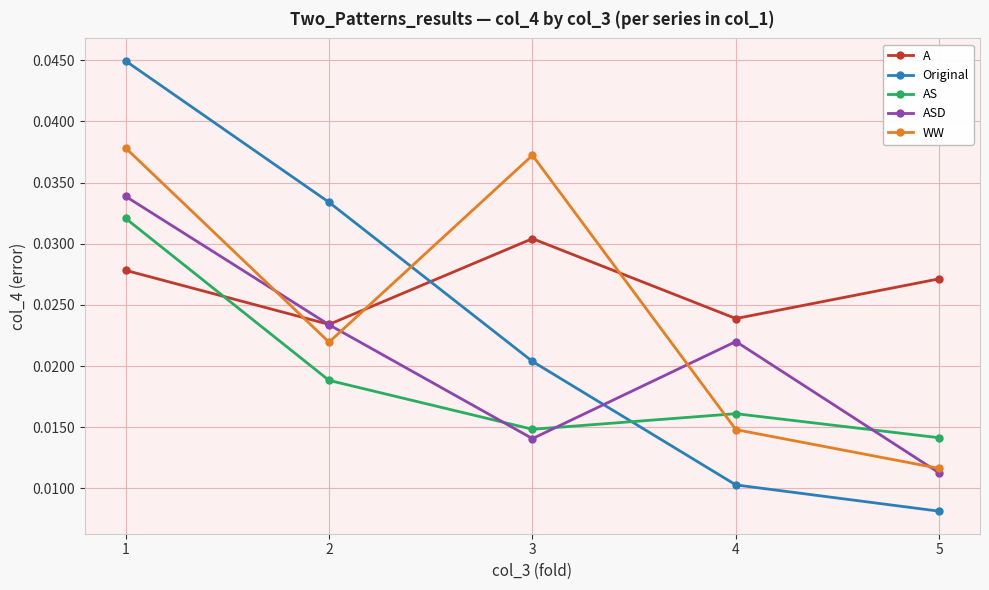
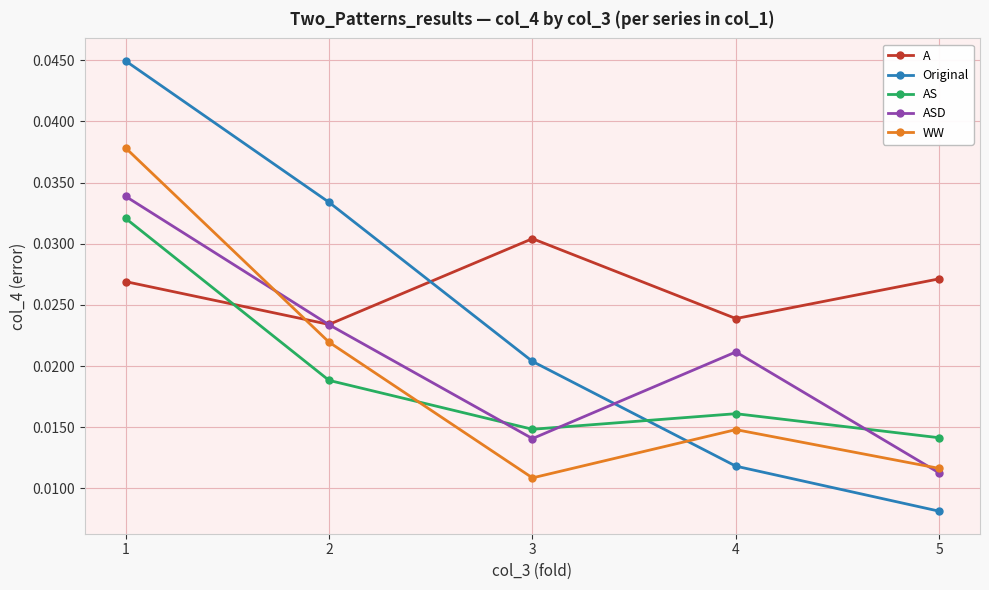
  {
    "A": {
-     "1": 0.0278,
+     "1": 0.0269,
      "3": 0.0304,
      "4": 0.0239,
      "5": 0.0271
    },
    "Original": {
      "1": 0.0449,
      "2": 0.0334,
      "3": 0.0204,
-     "4": 0.0103,
+     "4": 0.0118,
      "5": 0.0081
    },
    "AS": {
      "1": 0.0321,
      "2": 0.0188,
      "3": 0.0148,
      "4": 0.0161,
      "5": 0.0141
    },
    "ASD": {
      "1": 0.0339,
      "3": 0.0141,
-     "4": 0.0220,
+     "4": 0.0211,
      "5": 0.0112
    },
    "WW": {
      "1": 0.0378,
      "2": 0.0219,
-     "3": 0.0372,
+     "3": 0.0108,
      "4": 0.0148,
      "5": 0.0116
    }
  }
